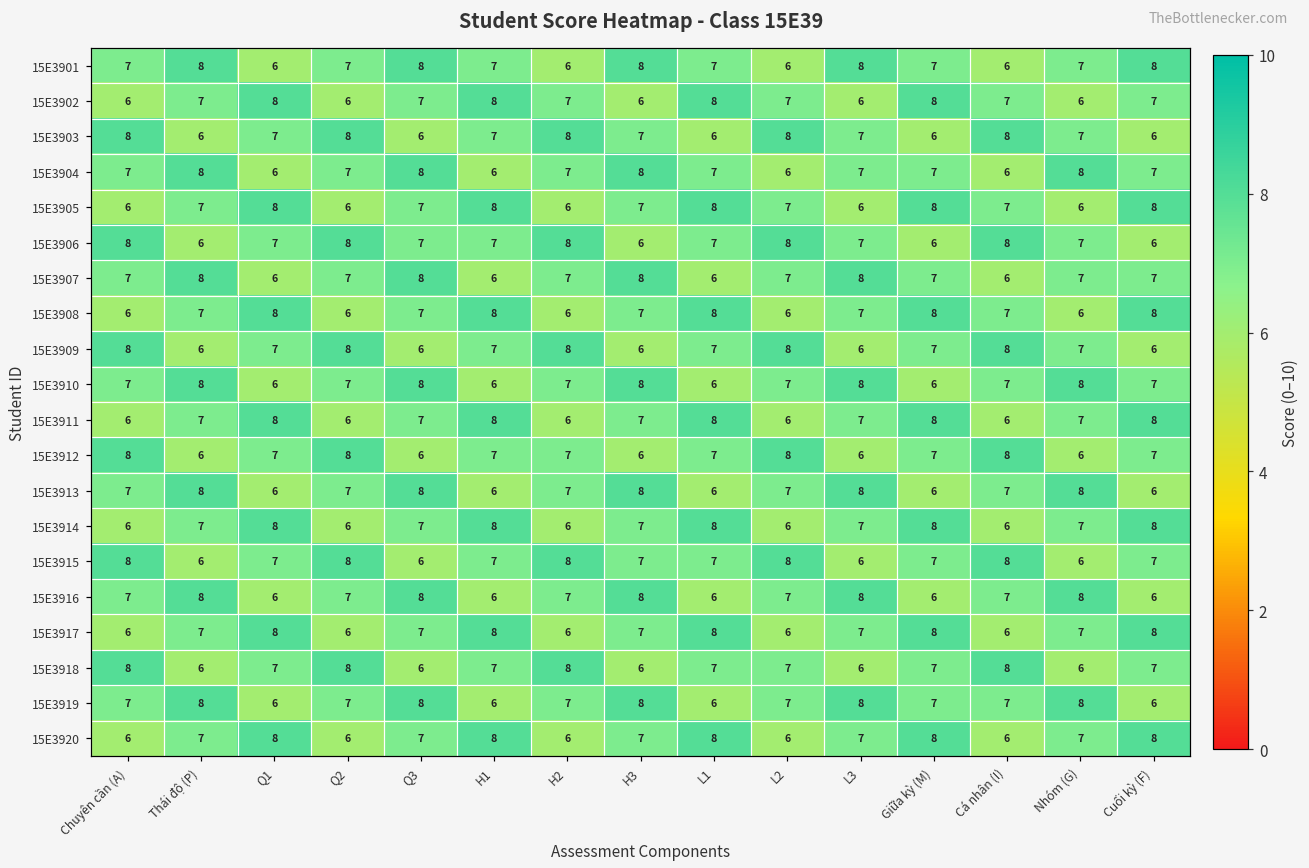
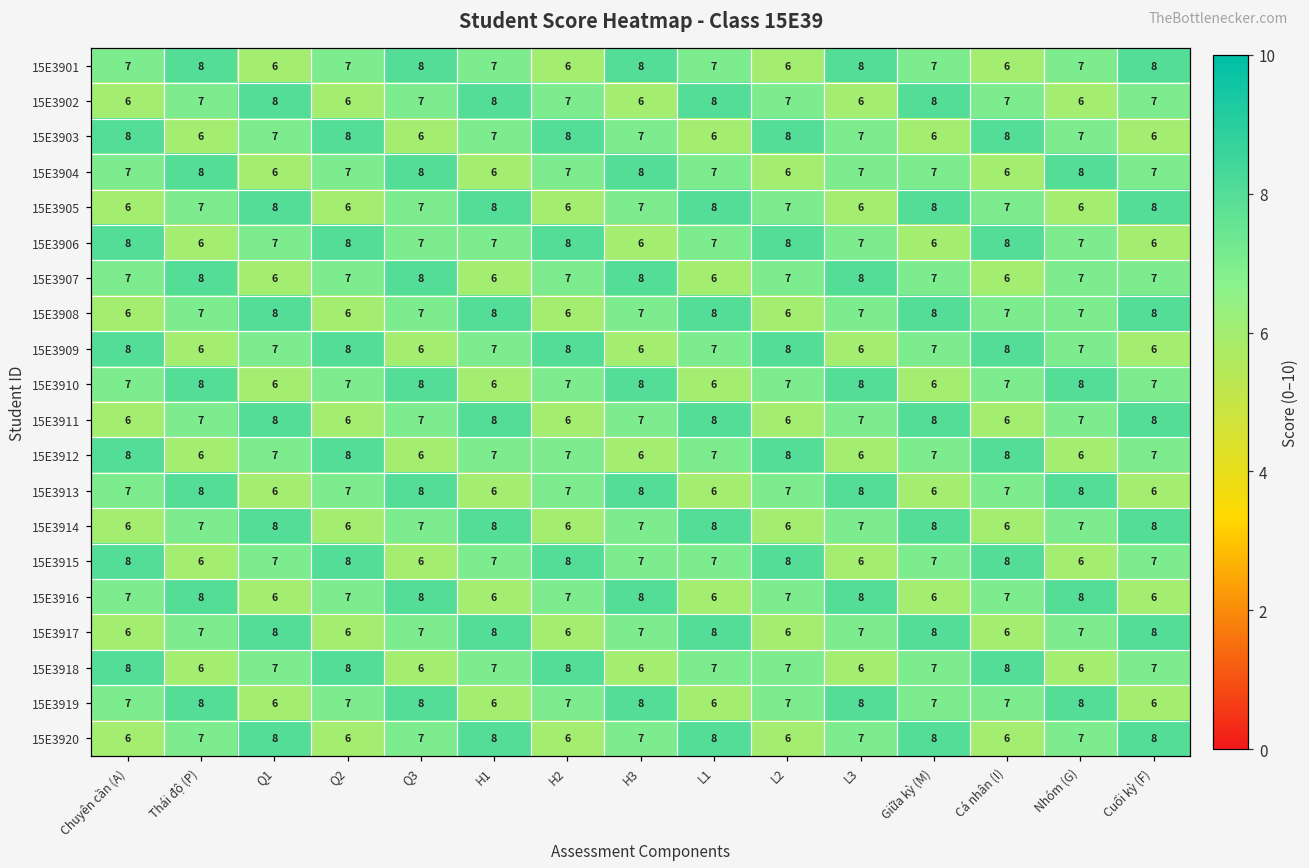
  {
    "15E3908": {
      "Chuyên cần (A)": 6,
      "Thái độ (P)": 7,
      "Q1": 8,
      "Q2": 6,
      "Q3": 7,
      "H1": 8,
      "H2": 6,
      "H3": 7,
      "L1": 8,
      "L2": 6,
      "L3": 7,
      "Giữa kỳ (M)": 8,
      "Cá nhân (I)": 7,
-     "Nhóm (G)": 6,
+     "Nhóm (G)": 7,
      "Cuối kỳ (F)": 8
    }
  }
